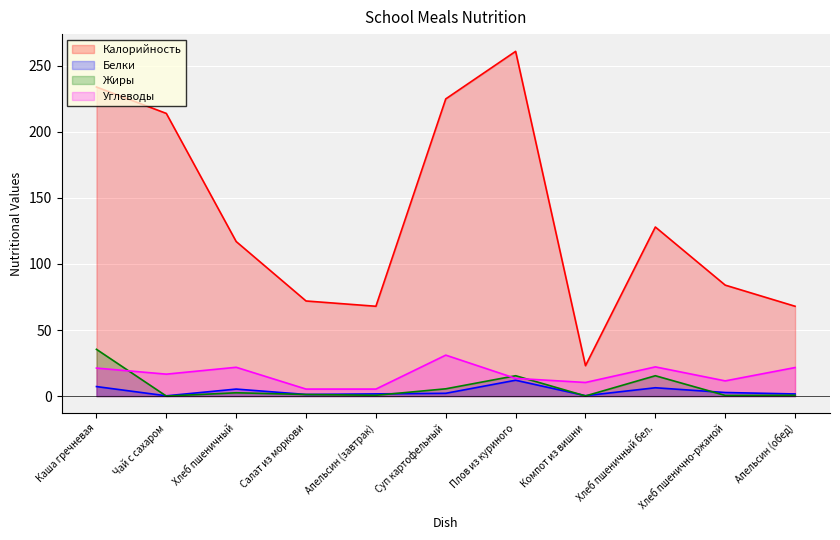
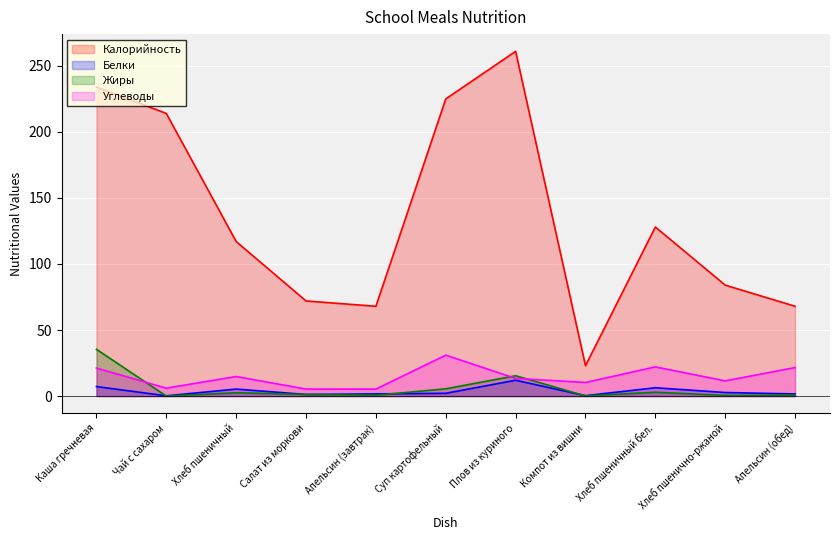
  {
    "Калорийность": {
      "Чай с сахаром": 214,
      "Хлеб пшеничный": 117,
      "Салат из моркови": 72,
      "Апельсин (завтрак)": 68,
      "Суп картофельный": 225,
      "Плов из куриного": 261,
      "Компот из вишни": 23,
      "Хлеб пшеничный бел.": 128,
      "Хлеб пшенично-ржаной": 84,
      "Апельсин (обед)": 68
    },
    "Белки": {
      "Каша гречневая": 7,
      "Хлеб пшеничный": 5,
      "Суп картофельный": 2,
      "Хлеб пшеничный бел.": 6,
      "Хлеб пшенично-ржаной": 3
    },
    "Жиры": {
      "Каша гречневая": 35,
      "Хлеб пшеничный": 3,
      "Суп картофельный": 6,
      "Плов из куриного": 15,
-     "Хлеб пшеничный бел.": 15,
+     "Хлеб пшеничный бел.": 3,
      "Хлеб пшенично-ржаной": 1
    },
    "Углеводы": {
      "Каша гречневая": 21,
-     "Чай с сахаром": 17,
-     "Хлеб пшеничный": 22,
+     "Чай с сахаром": 6,
+     "Хлеб пшеничный": 15,
      "Салат из моркови": 5,
      "Апельсин (завтрак)": 5,
      "Суп картофельный": 31,
      "Компот из вишни": 10,
      "Хлеб пшеничный бел.": 22,
      "Хлеб пшенично-ржаной": 12,
      "Апельсин (обед)": 22
    }
  }
